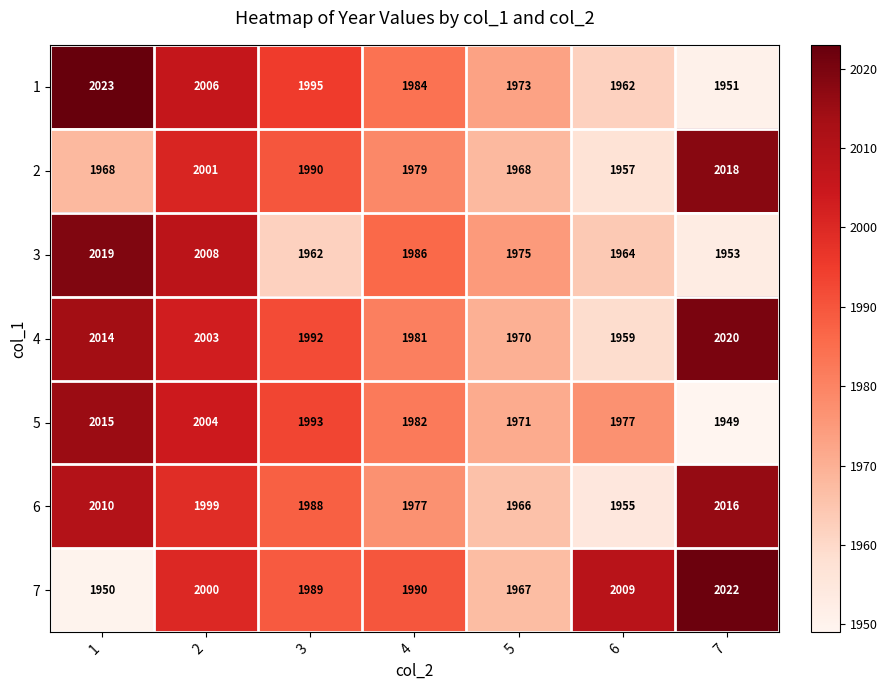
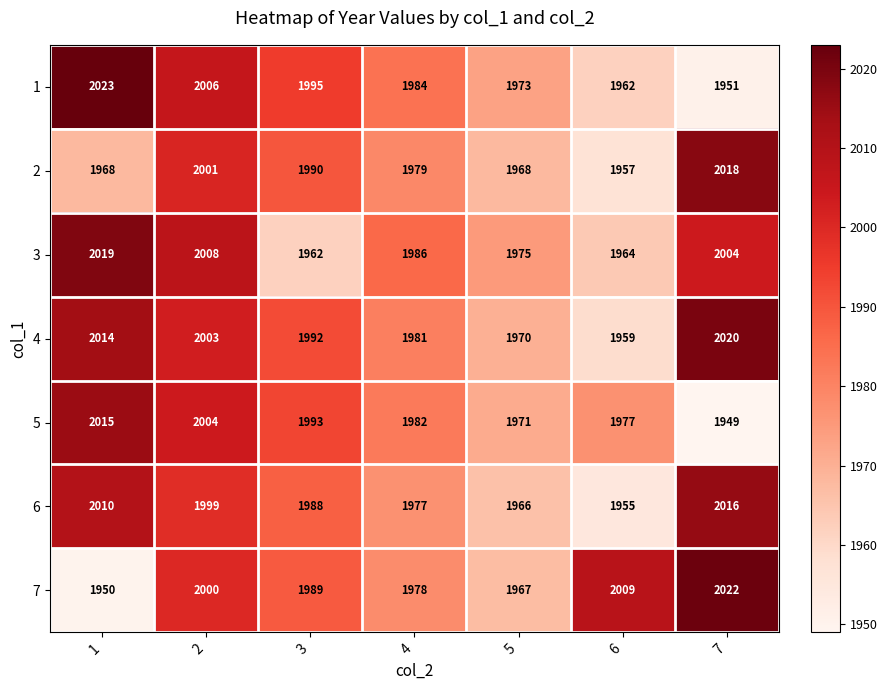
  {
    "1": {
      "1": 2023,
      "2": 2006,
      "3": 1995,
      "4": 1984,
      "5": 1973,
      "6": 1962,
      "7": 1951
    },
    "2": {
      "1": 1968,
      "2": 2001,
      "3": 1990,
      "4": 1979,
      "5": 1968,
      "6": 1957,
      "7": 2018
    },
    "3": {
      "1": 2019,
      "2": 2008,
      "3": 1962,
      "4": 1986,
      "5": 1975,
      "6": 1964,
-     "7": 1953
+     "7": 2004
    },
    "4": {
      "1": 2014,
      "2": 2003,
      "3": 1992,
      "4": 1981,
      "5": 1970,
      "6": 1959,
      "7": 2020
    },
    "5": {
      "1": 2015,
      "2": 2004,
      "3": 1993,
      "4": 1982,
      "5": 1971,
      "6": 1977,
      "7": 1949
    },
    "6": {
      "1": 2010,
      "2": 1999,
      "3": 1988,
      "4": 1977,
      "5": 1966,
      "6": 1955,
      "7": 2016
    },
    "7": {
      "1": 1950,
      "2": 2000,
      "3": 1989,
-     "4": 1990,
+     "4": 1978,
      "5": 1967,
      "6": 2009,
      "7": 2022
    }
  }
